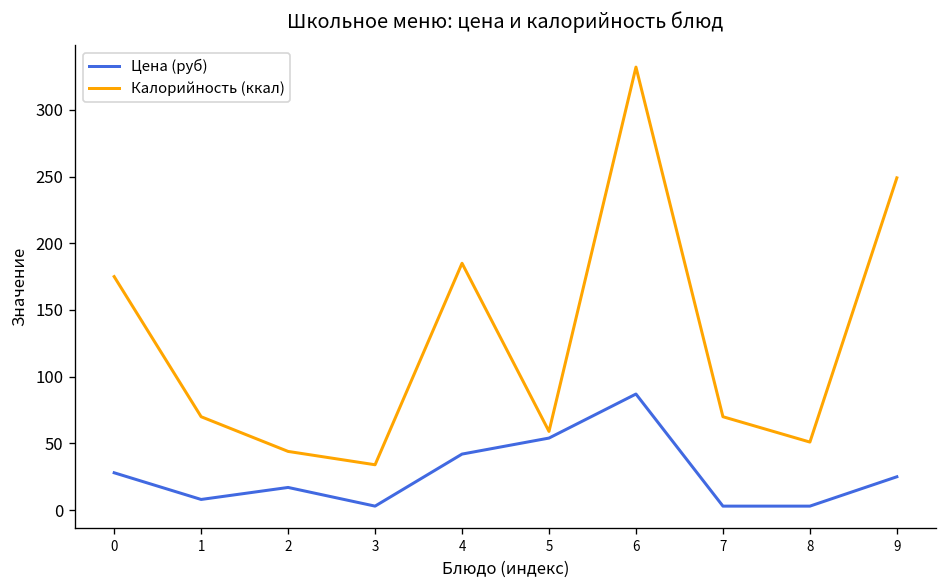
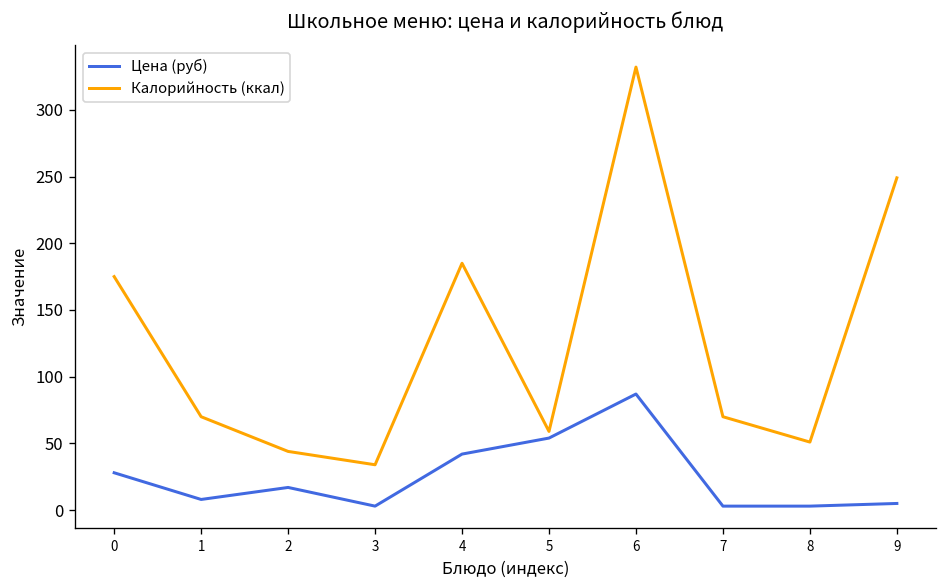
  {
    "Цена (руб)": {
      "0": 28,
      "1": 8,
      "2": 17,
      "3": 3,
      "4": 42,
      "5": 54,
      "6": 87,
      "7": 3,
      "8": 3,
-     "9": 25
+     "9": 5
    },
    "Калорийность (ккал)": {
      "0": 175,
      "1": 70,
      "2": 44,
      "3": 34,
      "4": 185,
      "5": 59,
      "6": 332,
      "7": 70,
      "8": 51,
      "9": 249
    }
  }
